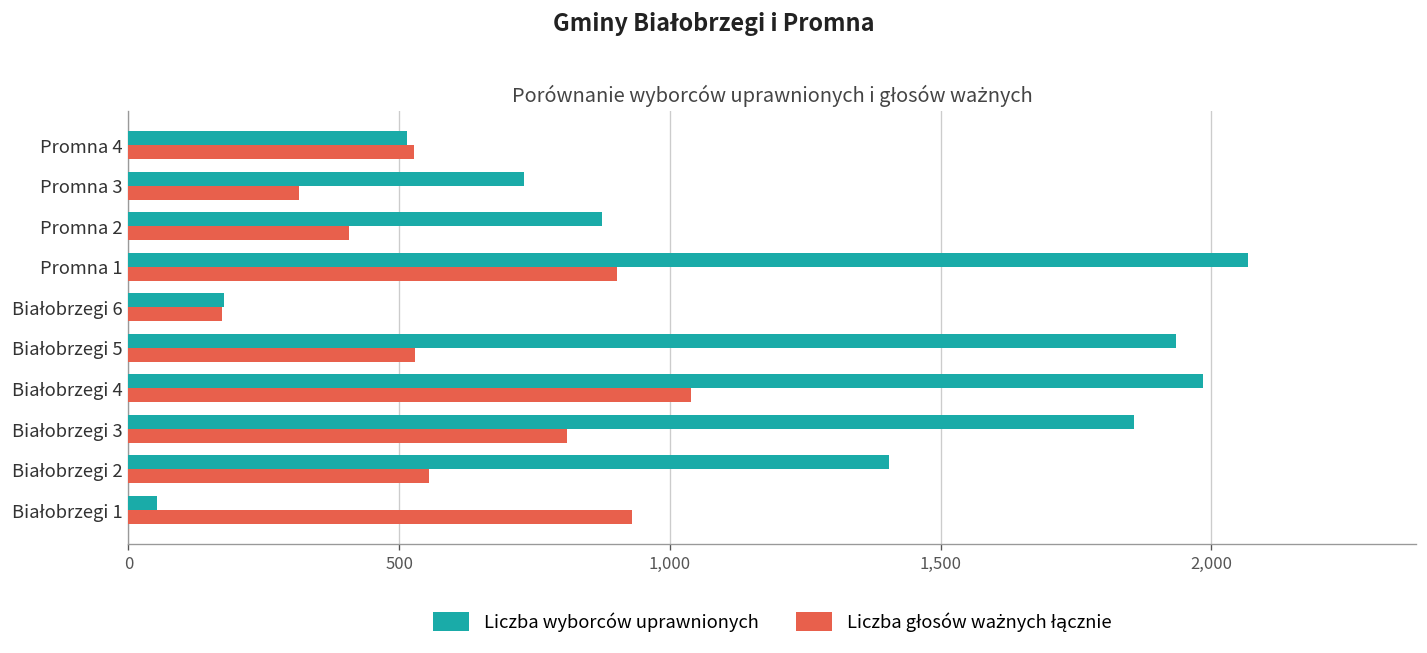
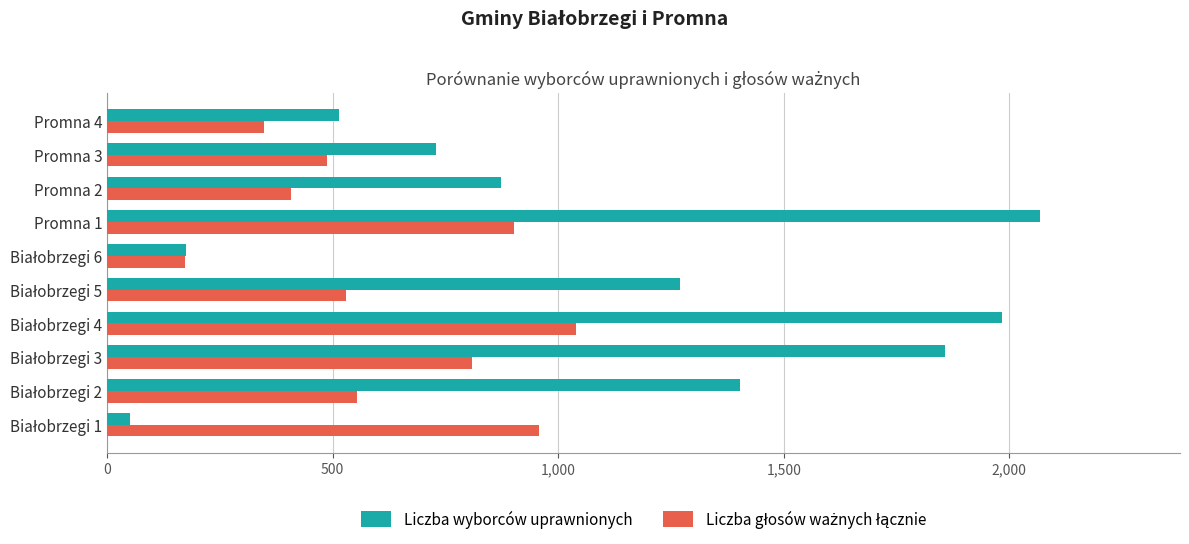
  {
    "Liczba wyborców uprawnionych": {
      "Promna 4": "520",
      "Promna 3": "730",
      "Promna 2": "870",
      "Promna 1": "2,070",
      "Białobrzegi 6": "180",
-     "Białobrzegi 5": "1,940",
+     "Białobrzegi 5": "1,270",
      "Białobrzegi 4": "1,980",
      "Białobrzegi 3": "1,860",
      "Białobrzegi 2": "1,400",
      "Białobrzegi 1": "50"
    },
    "Liczba głosów ważnych łącznie": {
-     "Promna 4": "530",
-     "Promna 3": "320",
+     "Promna 4": "350",
+     "Promna 3": "490",
      "Promna 2": "410",
      "Promna 1": "900",
      "Białobrzegi 6": "170",
      "Białobrzegi 5": "530",
      "Białobrzegi 4": "1,040",
      "Białobrzegi 3": "810",
      "Białobrzegi 2": "560",
-     "Białobrzegi 1": "930"
+     "Białobrzegi 1": "960"
    }
  }
